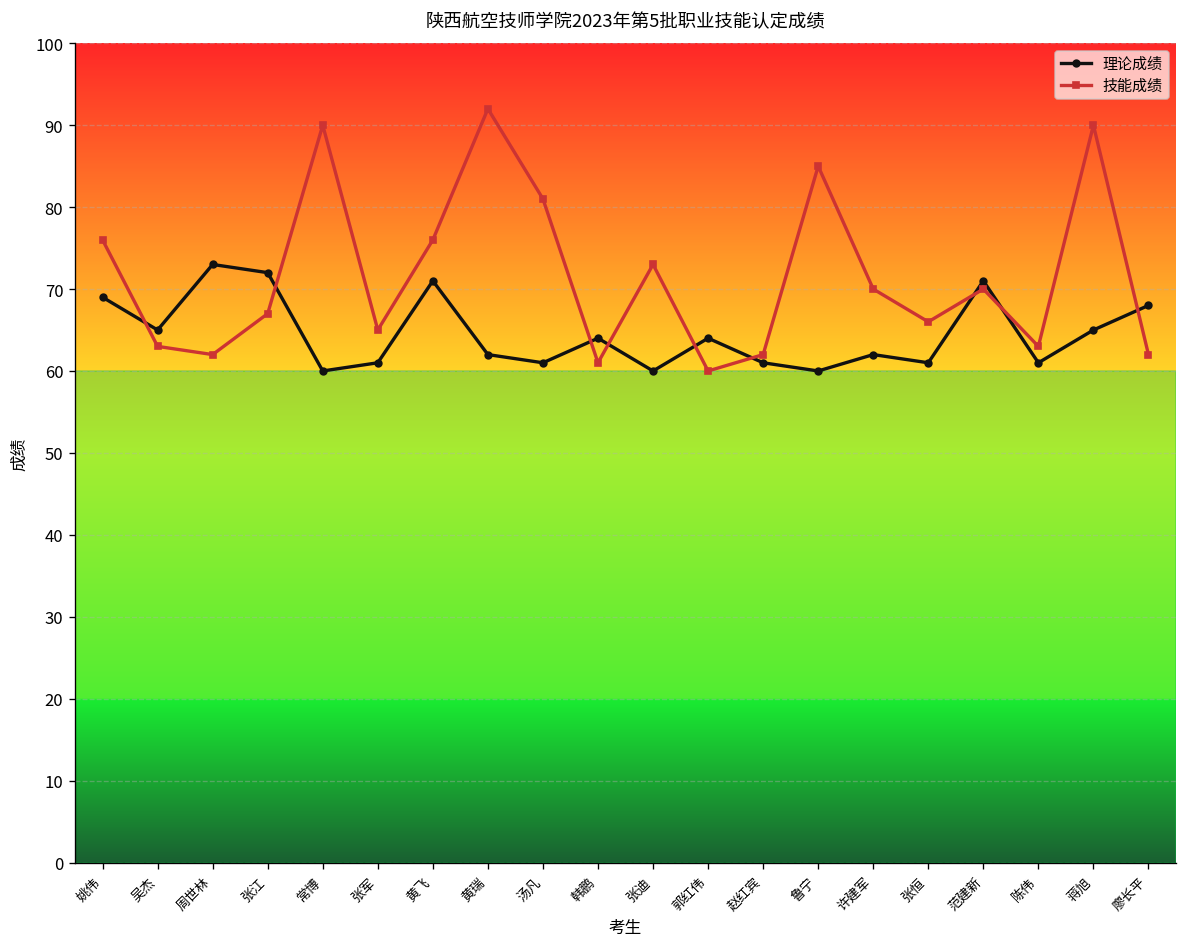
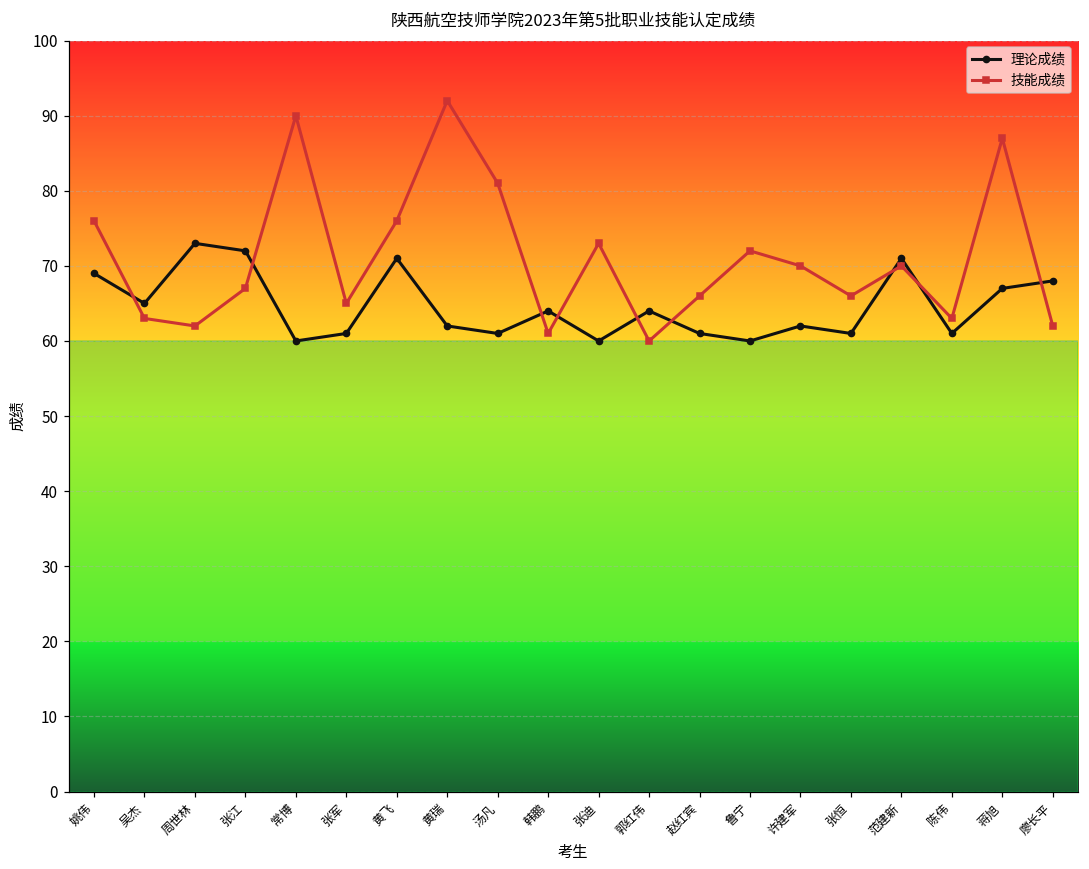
  {
    "理论成绩": {
      "姚伟": 69,
      "吴杰": 65,
      "周世林": 73,
      "张江": 72,
      "常博": 60,
      "张军": 61,
      "黄飞": 71,
      "黄瑞": 62,
      "汤凡": 61,
      "韩鹏": 64,
      "张迪": 60,
      "郭红伟": 64,
      "赵红宾": 61,
      "鲁宁": 60,
      "许建军": 62,
      "张恒": 61,
      "范建新": 71,
      "陈伟": 61,
-     "蒋旭": 65,
+     "蒋旭": 67,
      "廖长平": 68
    },
    "技能成绩": {
      "姚伟": 76,
      "吴杰": 63,
      "周世林": 62,
      "张江": 67,
      "常博": 90,
      "张军": 65,
      "黄飞": 76,
      "黄瑞": 92,
      "汤凡": 81,
      "韩鹏": 61,
      "张迪": 73,
      "郭红伟": 60,
-     "赵红宾": 62,
-     "鲁宁": 85,
+     "赵红宾": 66,
+     "鲁宁": 72,
      "许建军": 70,
      "张恒": 66,
      "范建新": 70,
      "陈伟": 63,
-     "蒋旭": 90,
+     "蒋旭": 87,
      "廖长平": 62
    }
  }
